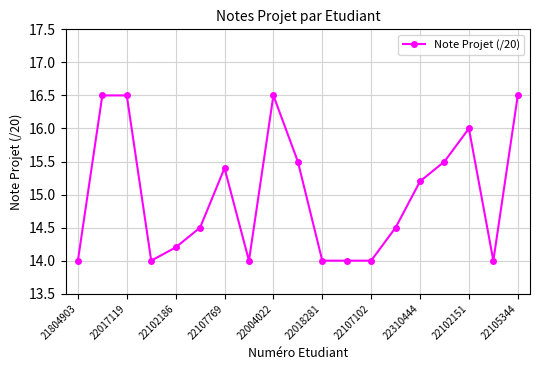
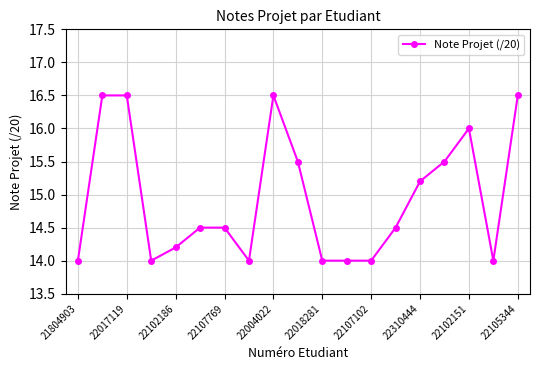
  {
    "21804903": 14.0,
    "22017119": 16.5,
    "22102186": 14.2,
-   "22107769": 15.4,
+   "22107769": 14.5,
    "22004022": 16.5,
    "22018281": 14.0,
    "22107102": 14.0,
    "22310444": 15.2,
    "22102151": 16.0,
    "22105344": 16.5
  }
